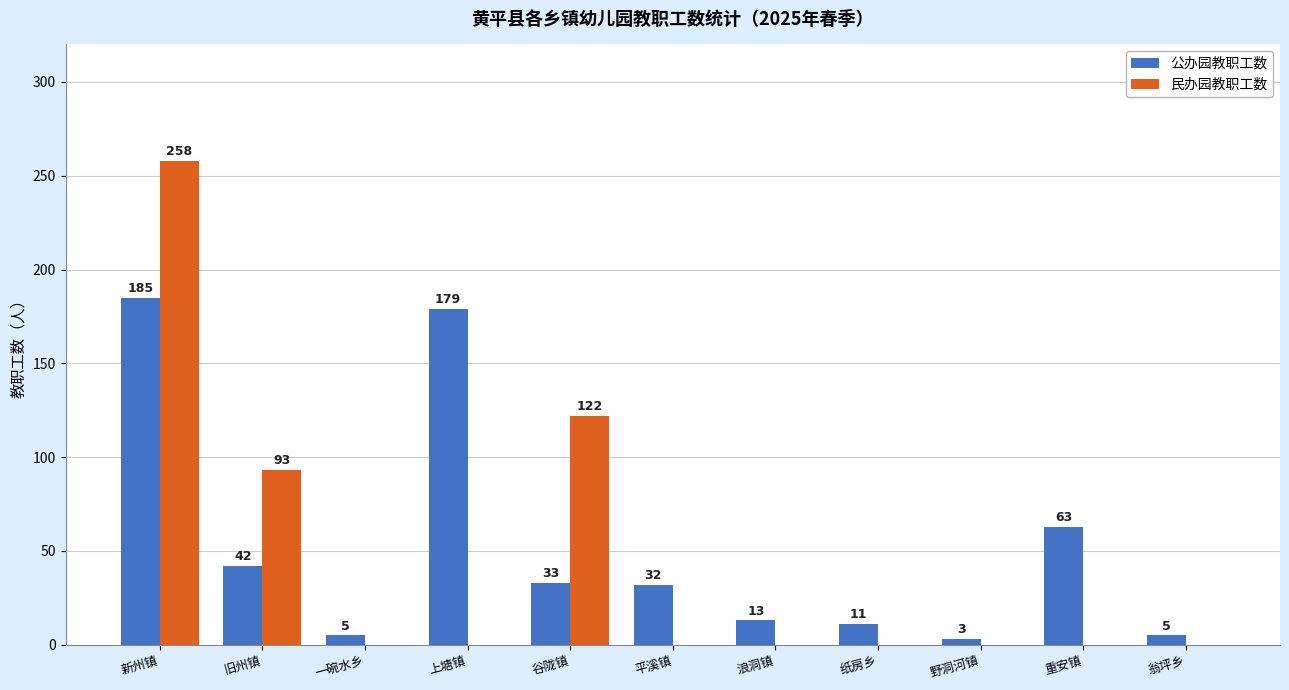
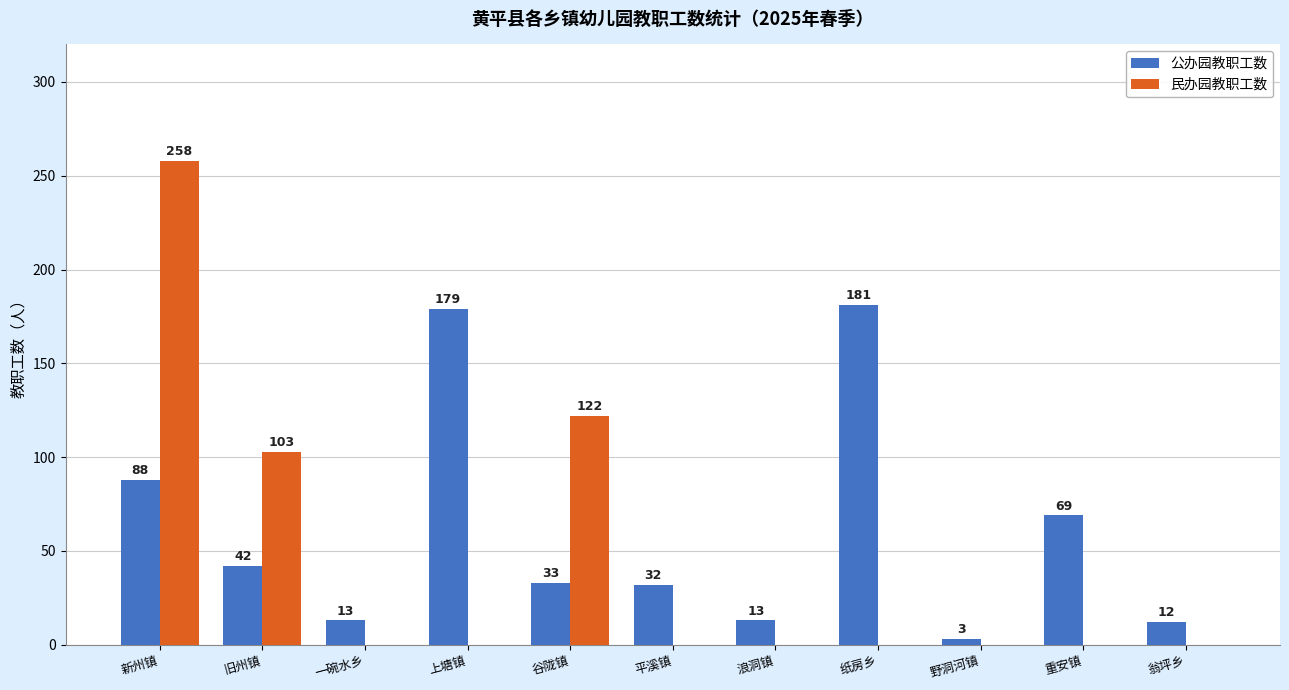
  {
    "公办园教职工数": {
-     "新州镇": 185,
+     "新州镇": 88,
      "旧州镇": 42,
-     "一碗水乡": 5,
+     "一碗水乡": 13,
      "上塘镇": 179,
      "谷陇镇": 33,
      "平溪镇": 32,
      "浪洞镇": 13,
-     "纸房乡": 11,
+     "纸房乡": 181,
      "野洞河镇": 3,
-     "重安镇": 63,
-     "翁坪乡": 5
+     "重安镇": 69,
+     "翁坪乡": 12
    },
    "民办园教职工数": {
      "新州镇": 258,
-     "旧州镇": 93,
+     "旧州镇": 103,
      "谷陇镇": 122
    }
  }
